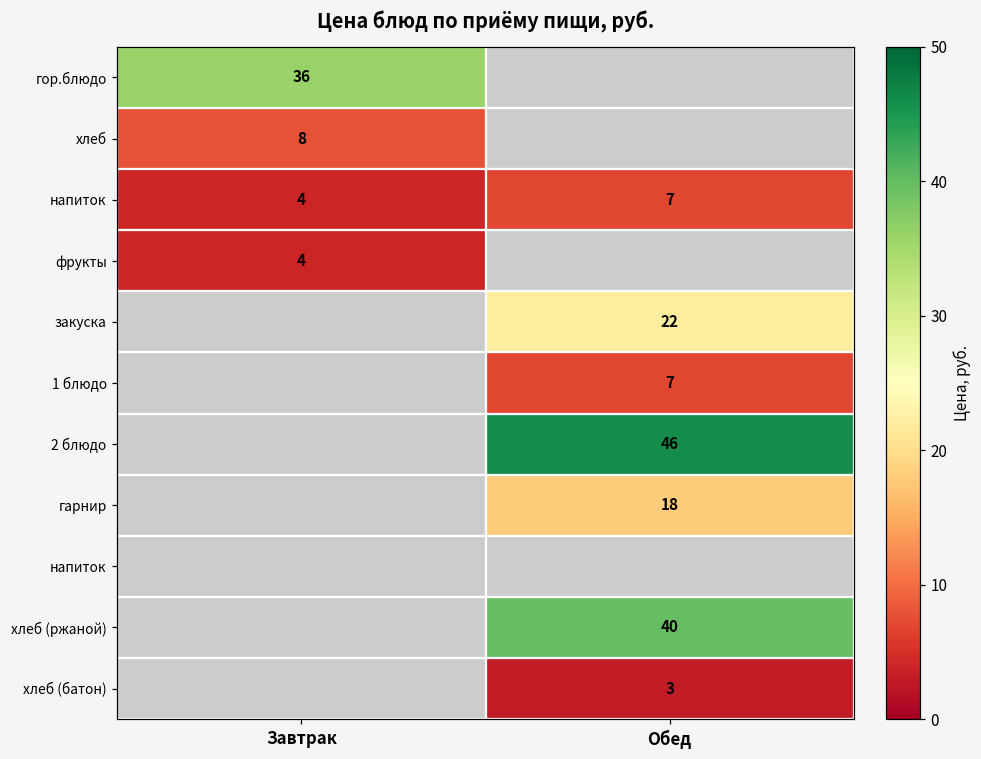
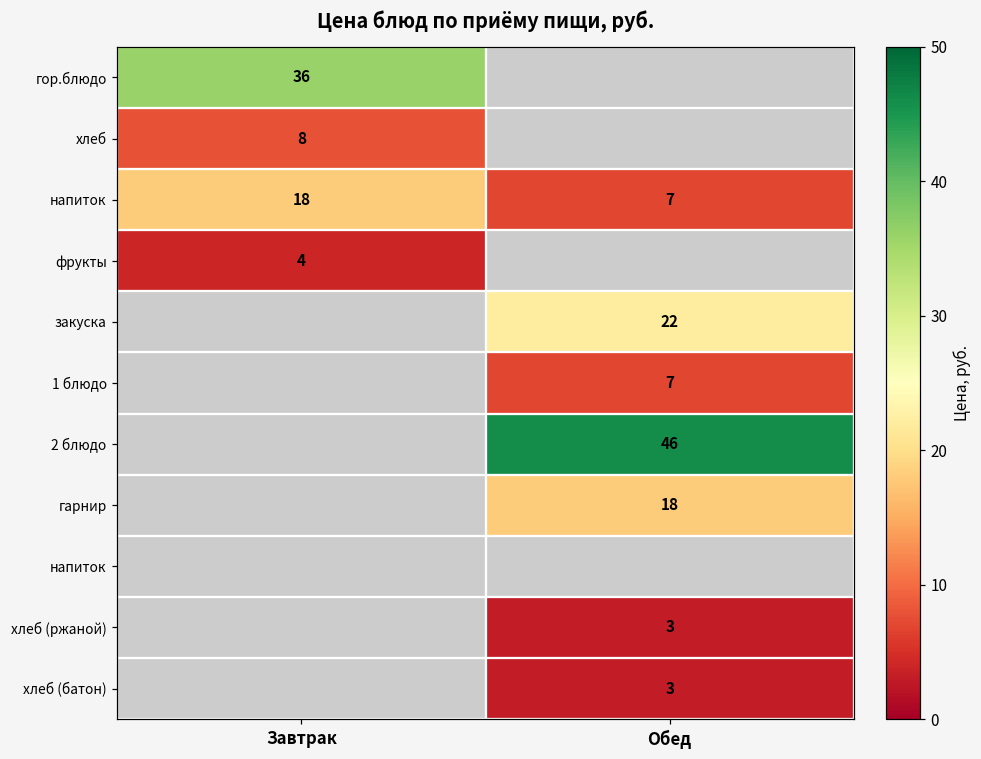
  {
    "гор.блюдо": {
      "Завтрак": 36
    },
    "хлеб": {
      "Завтрак": 8
    },
    "напиток": {
-     "Завтрак": 4,
+     "Завтрак": 18,
      "Обед": 7
    },
    "фрукты": {
      "Завтрак": 4
    },
    "закуска": {
      "Обед": 22
    },
    "1 блюдо": {
      "Обед": 7
    },
    "2 блюдо": {
      "Обед": 46
    },
    "гарнир": {
      "Обед": 18
    },
    "хлеб (ржаной)": {
-     "Обед": 40
+     "Обед": 3
    },
    "хлеб (батон)": {
      "Обед": 3
    }
  }
